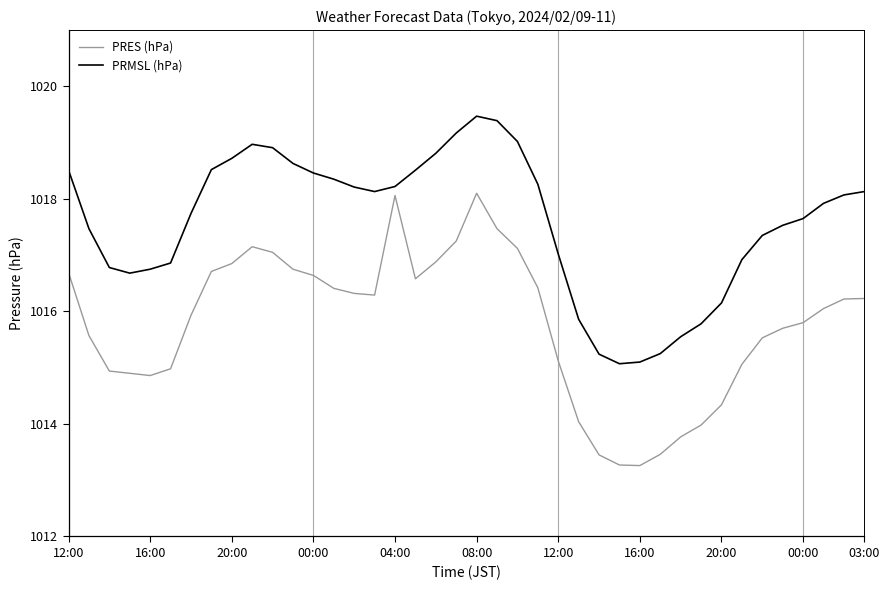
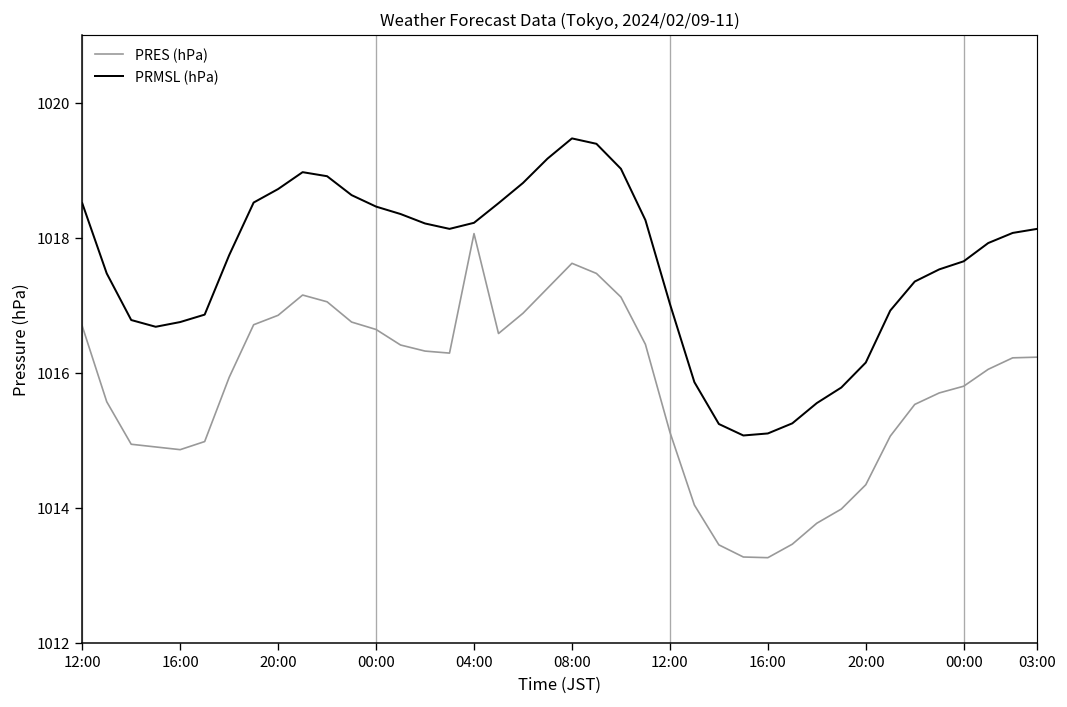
  {
    "PRES (hPa)": {
      "04:00": 1018.1,
-     "08:00": 1018.1
+     "08:00": 1017.6
    },
    "PRMSL (hPa)": {
      "04:00": 1018.2,
      "08:00": 1019.5
    }
  }
